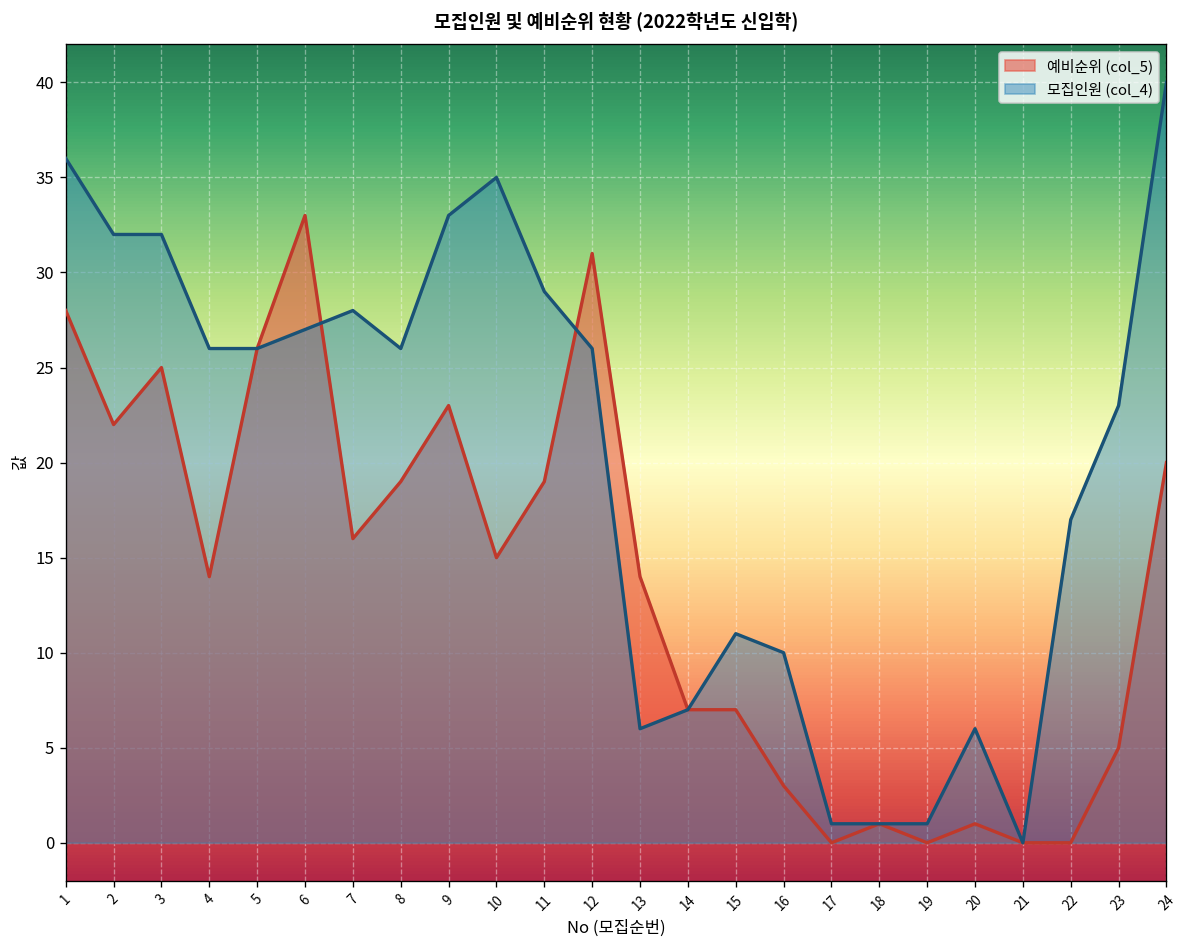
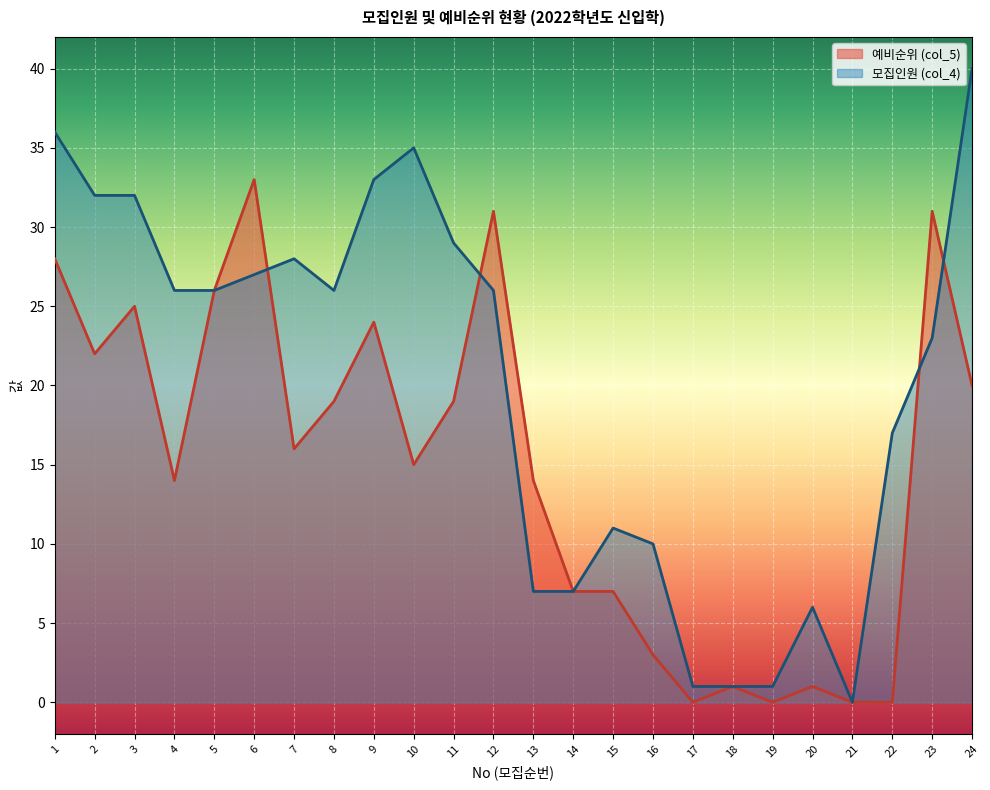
  {
    "예비순위 (col_5)": {
      "1": 28,
      "2": 22,
      "3": 25,
      "4": 14,
      "6": 33,
      "7": 16,
      "8": 19,
-     "9": 23,
+     "9": 24,
      "10": 15,
      "11": 19,
      "12": 31,
      "13": 14,
      "15": 7,
      "16": 3,
      "17": 0,
      "19": 0,
      "20": 1,
      "22": 0,
-     "23": 5,
+     "23": 31,
      "24": 20
    },
    "모집인원 (col_4)": {
      "1": 36,
      "2": 32,
      "3": 32,
      "4": 26,
      "6": 27,
      "7": 28,
      "8": 26,
      "9": 33,
      "10": 35,
      "11": 29,
      "12": 26,
-     "13": 6,
+     "13": 7,
      "15": 11,
      "16": 10,
      "17": 1,
      "19": 1,
      "20": 6,
      "22": 17,
      "23": 23,
      "24": 40
    }
  }
